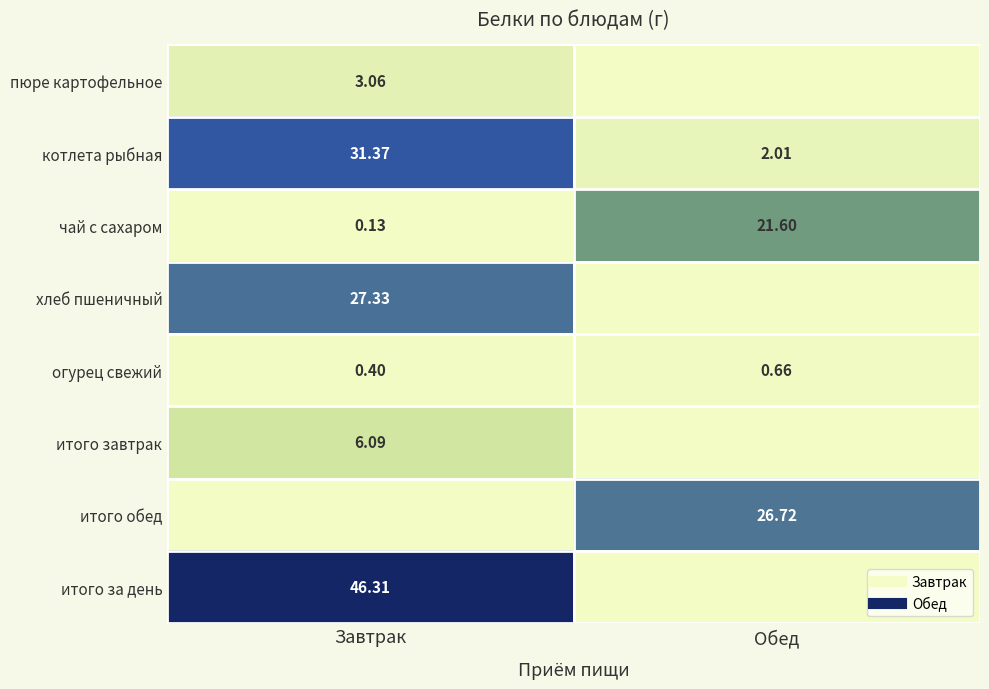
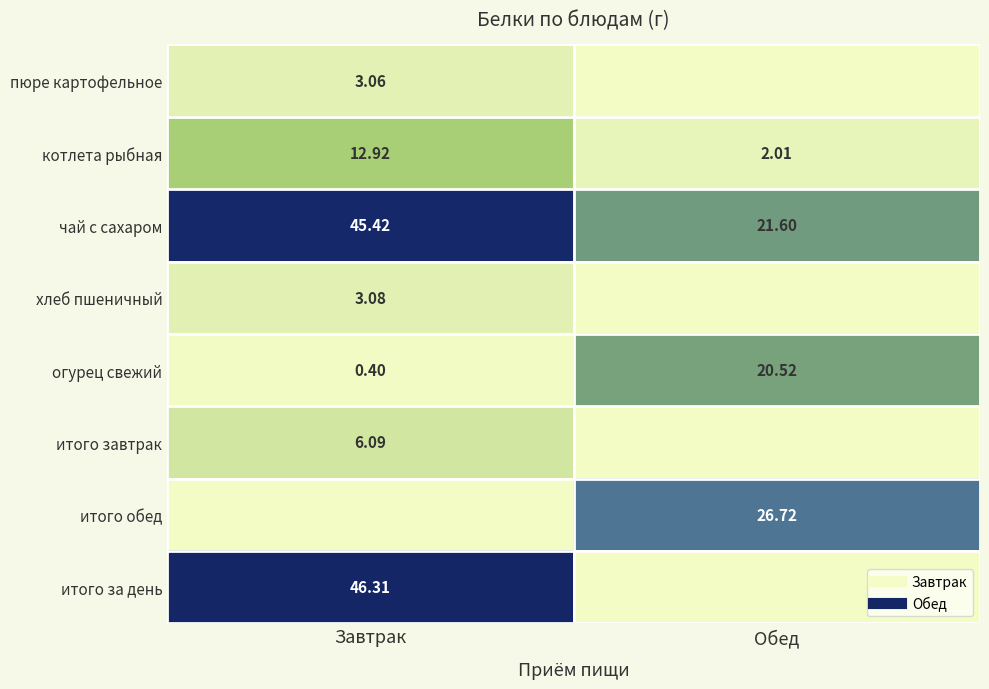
  {
    "пюре картофельное": {
      "Завтрак": 3.06
    },
    "котлета рыбная": {
-     "Завтрак": 31.37,
+     "Завтрак": 12.92,
      "Обед": 2.01
    },
    "чай с сахаром": {
-     "Завтрак": 0.13,
+     "Завтрак": 45.42,
      "Обед": 21.60
    },
    "хлеб пшеничный": {
-     "Завтрак": 27.33
+     "Завтрак": 3.08
    },
    "огурец свежий": {
      "Завтрак": 0.40,
-     "Обед": 0.66
+     "Обед": 20.52
    },
    "итого завтрак": {
      "Завтрак": 6.09
    },
    "итого обед": {
      "Обед": 26.72
    },
    "итого за день": {
      "Завтрак": 46.31
    }
  }
